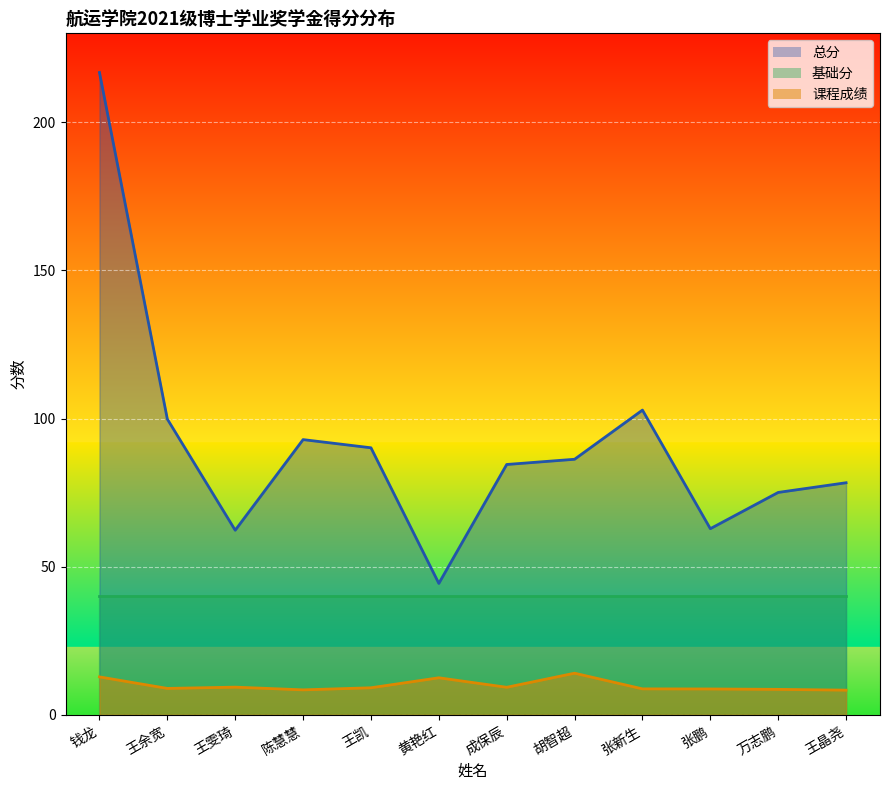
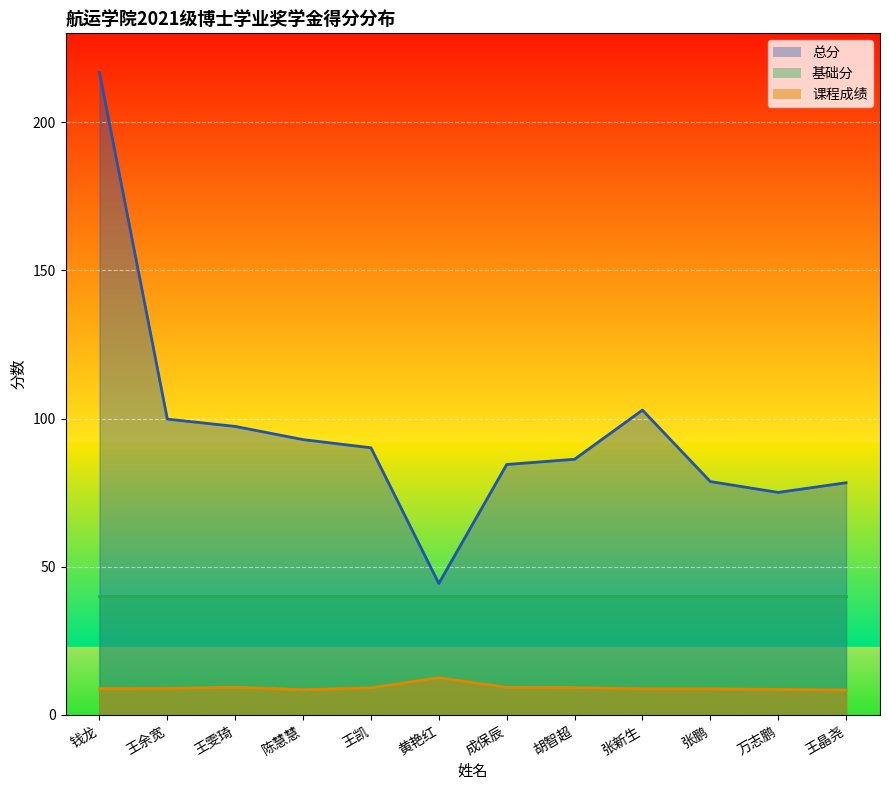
  {
    "总分": {
      "钱龙": 217,
      "王余宽": 100,
-     "王雯琦": 62,
+     "王雯琦": 97,
      "陈慧慧": 93,
      "王凯": 90,
      "黄艳红": 44,
      "成保辰": 84,
      "胡智超": 86,
      "张新生": 103,
-     "张鹏": 63,
+     "张鹏": 79,
      "万志鹏": 75,
      "王晶尧": 78
    },
    "基础分": {
      "钱龙": 40,
      "王余宽": 40,
      "王雯琦": 40,
      "陈慧慧": 40,
      "王凯": 40,
      "黄艳红": 40,
      "成保辰": 40,
      "胡智超": 40,
      "张新生": 40,
      "张鹏": 40,
      "万志鹏": 40,
      "王晶尧": 40
    },
    "课程成绩": {
-     "钱龙": 13,
+     "钱龙": 9,
      "王余宽": 9,
      "王雯琦": 9,
      "陈慧慧": 8,
      "王凯": 9,
      "黄艳红": 12,
      "成保辰": 9,
-     "胡智超": 14,
+     "胡智超": 9,
      "张新生": 9,
      "张鹏": 9,
      "万志鹏": 9,
      "王晶尧": 8
    }
  }
